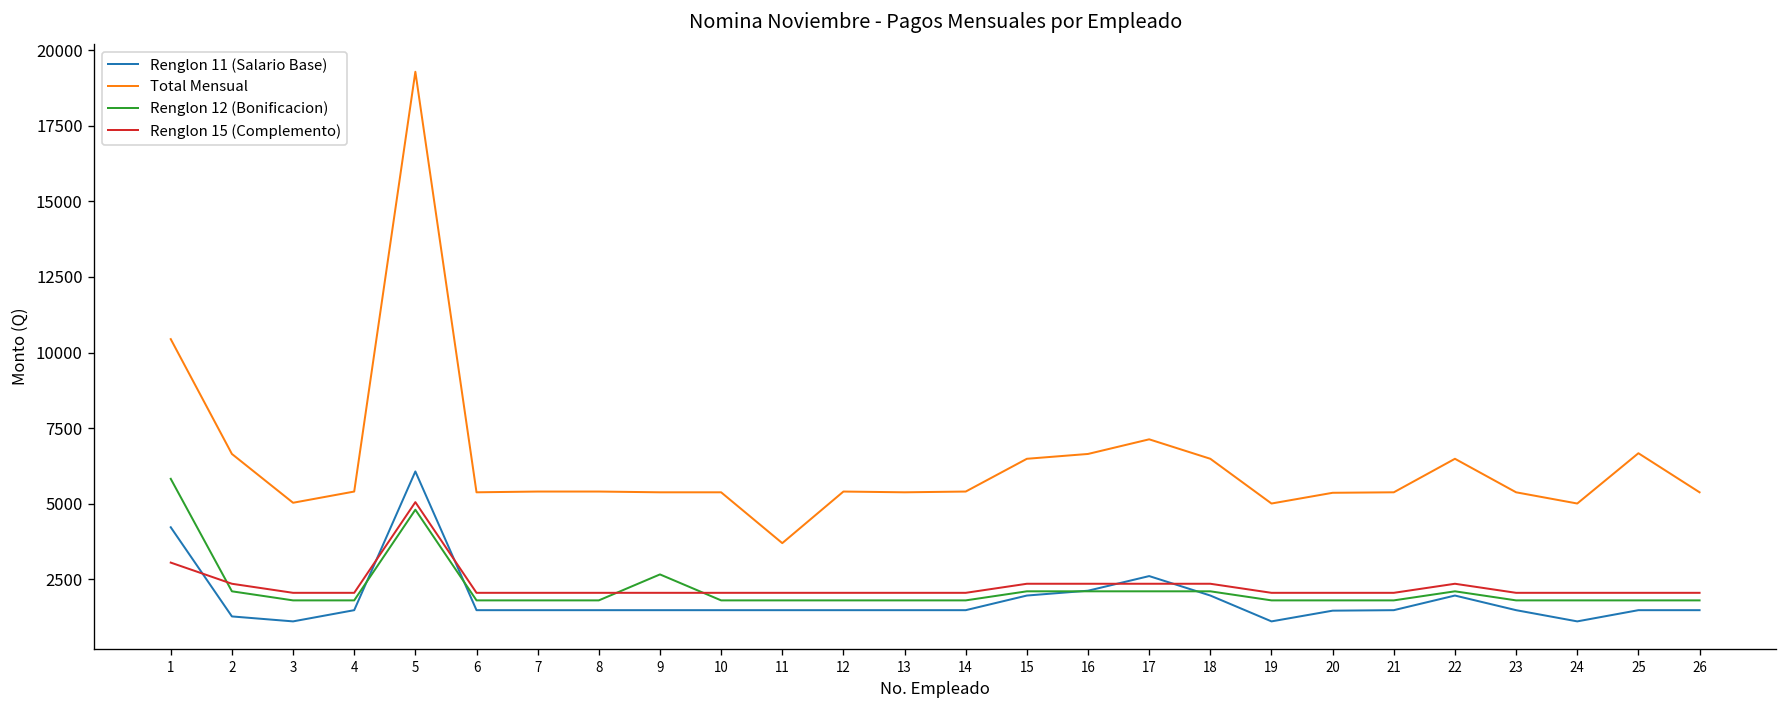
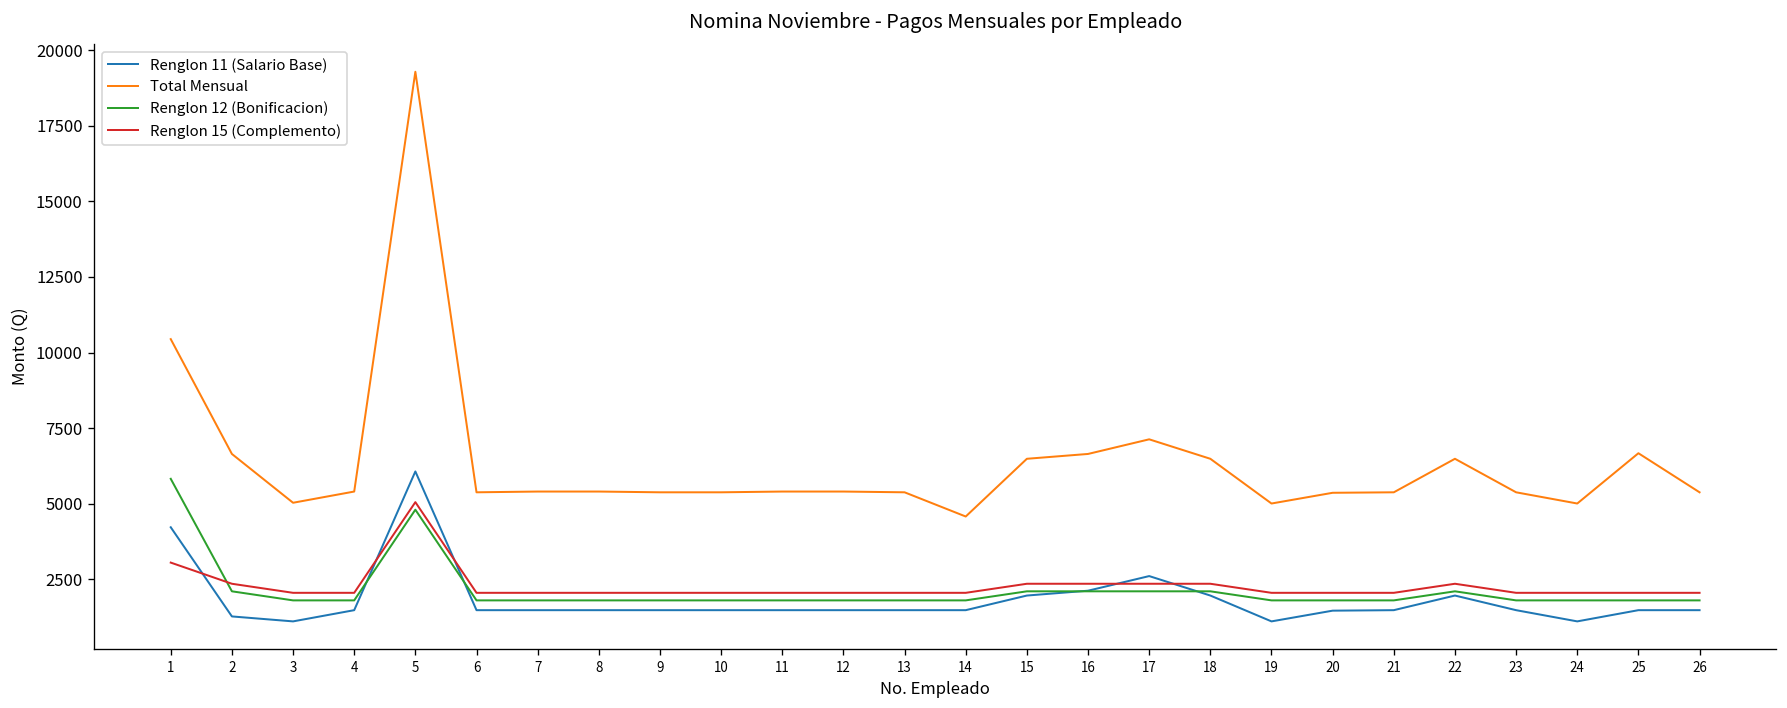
  {
    "Renglon 11 (Salario Base)": {
      "1": 4200,
      "2": 1300,
      "3": 1100,
      "4": 1500,
      "5": 6100,
      "6": 1500,
      "7": 1500,
      "8": 1500,
      "9": 1500,
      "10": 1500,
      "11": 1500,
      "12": 1500,
      "13": 1500,
      "14": 1500,
      "15": 2000,
      "17": 2600,
      "18": 2000,
      "19": 1100,
      "20": 1500,
      "21": 1500,
      "22": 2000,
      "23": 1500,
      "24": 1100,
      "25": 1500,
      "26": 1500
    },
    "Total Mensual": {
      "1": 10400,
      "2": 6600,
      "3": 5000,
      "4": 5400,
      "5": 19300,
      "6": 5400,
      "7": 5400,
      "8": 5400,
      "9": 5400,
      "10": 5400,
-     "11": 3700,
+     "11": 5400,
      "12": 5400,
      "13": 5400,
-     "14": 5400,
+     "14": 4600,
      "15": 6500,
      "16": 6600,
      "17": 7100,
      "18": 6500,
      "19": 5000,
      "20": 5400,
      "21": 5400,
      "22": 6500,
      "23": 5400,
      "24": 5000,
      "25": 6700,
      "26": 5400
    },
    "Renglon 12 (Bonificacion)": {
      "1": 5800,
      "2": 2100,
      "3": 1800,
      "4": 1800,
      "5": 4800,
      "6": 1800,
      "7": 1800,
      "8": 1800,
-     "9": 2700,
+     "9": 1800,
      "10": 1800,
      "11": 1800,
      "12": 1800,
      "13": 1800,
      "14": 1800,
      "15": 2100,
      "17": 2100,
      "18": 2100,
      "19": 1800,
      "20": 1800,
      "21": 1800,
      "22": 2100,
      "23": 1800,
      "24": 1800,
      "25": 1800,
      "26": 1800
    },
    "Renglon 15 (Complemento)": {
      "1": 3100,
      "2": 2400,
      "3": 2100,
      "4": 2100,
      "5": 5100,
      "6": 2100,
      "7": 2100,
      "8": 2100,
      "9": 2100,
      "10": 2100,
      "11": 2100,
      "12": 2100,
      "13": 2100,
      "14": 2100,
      "15": 2400,
      "16": 2400,
      "17": 2400,
      "18": 2400,
      "19": 2100,
      "20": 2100,
      "21": 2100,
      "22": 2400,
      "23": 2100,
      "24": 2100,
      "25": 2100,
      "26": 2100
    }
  }
